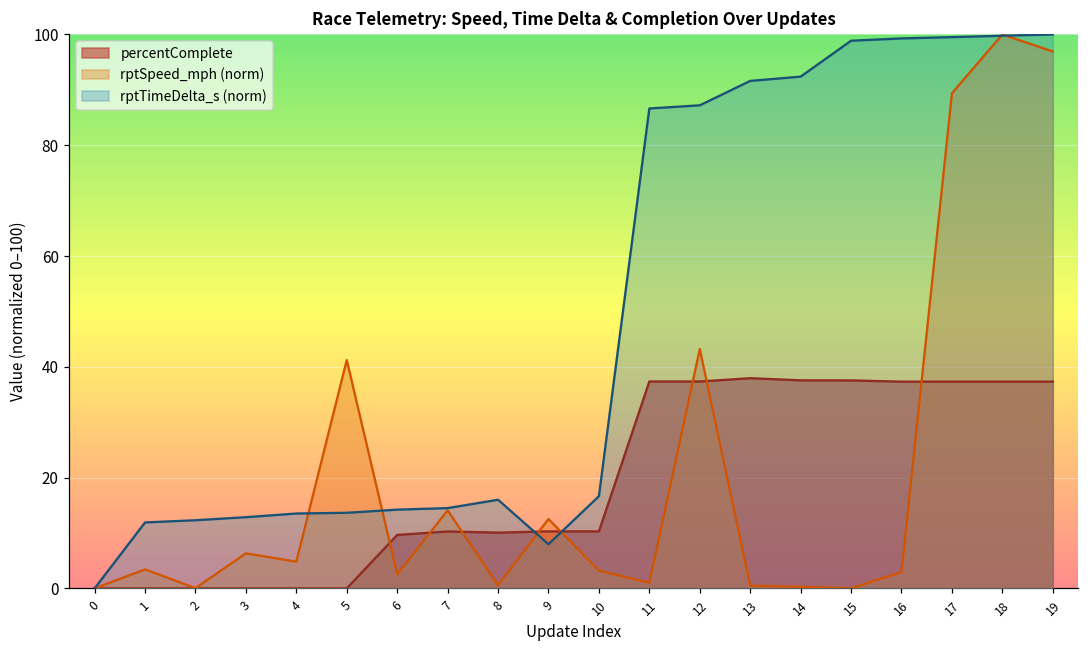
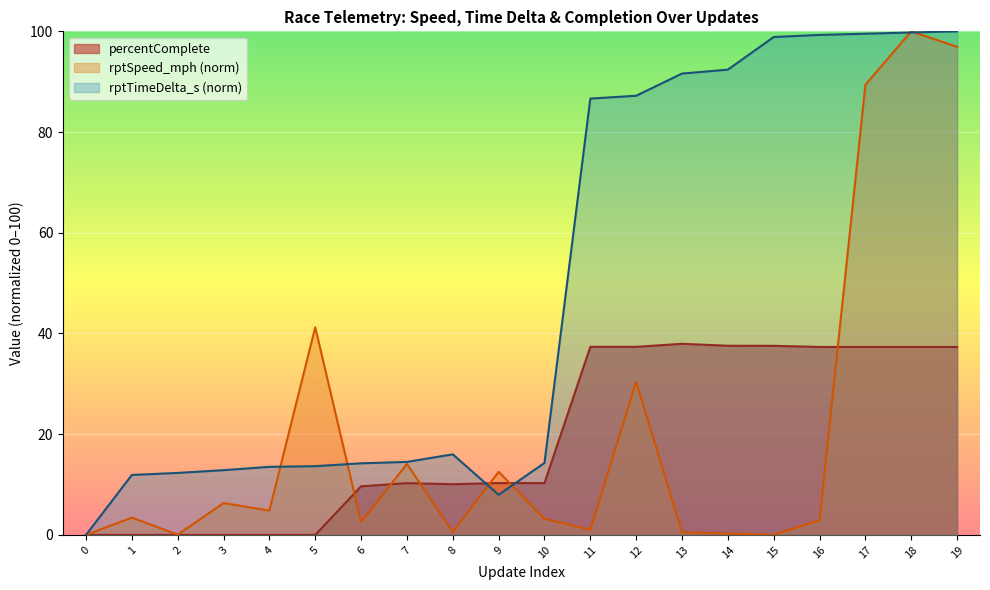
  {
    "percentComplete": {
      "1": 0,
      "3": 0,
      "4": 0,
      "5": 0,
      "6": 10,
      "7": 10,
      "8": 10,
      "9": 10,
      "10": 10,
      "11": 37,
      "12": 37,
      "13": 38,
      "14": 38,
      "15": 38,
      "16": 37,
      "17": 37,
      "18": 37,
      "19": 37
    },
    "rptSpeed_mph (norm)": {
      "1": 3,
      "3": 6,
      "4": 5,
      "5": 41,
      "6": 3,
      "8": 1,
      "9": 13,
      "10": 3,
      "11": 1,
-     "12": 43,
+     "12": 30,
      "13": 0,
      "14": 0,
      "15": 0,
      "16": 3,
      "17": 89,
      "19": 97
    },
    "rptTimeDelta_s (norm)": {
      "1": 12,
      "2": 12,
      "3": 13,
      "4": 14,
      "5": 14,
      "6": 14,
      "8": 16,
      "9": 8,
-     "10": 17,
+     "10": 14,
      "11": 87,
      "12": 87,
      "13": 92,
      "14": 92,
      "15": 99,
      "16": 99,
      "17": 100,
      "19": 100
    }
  }
